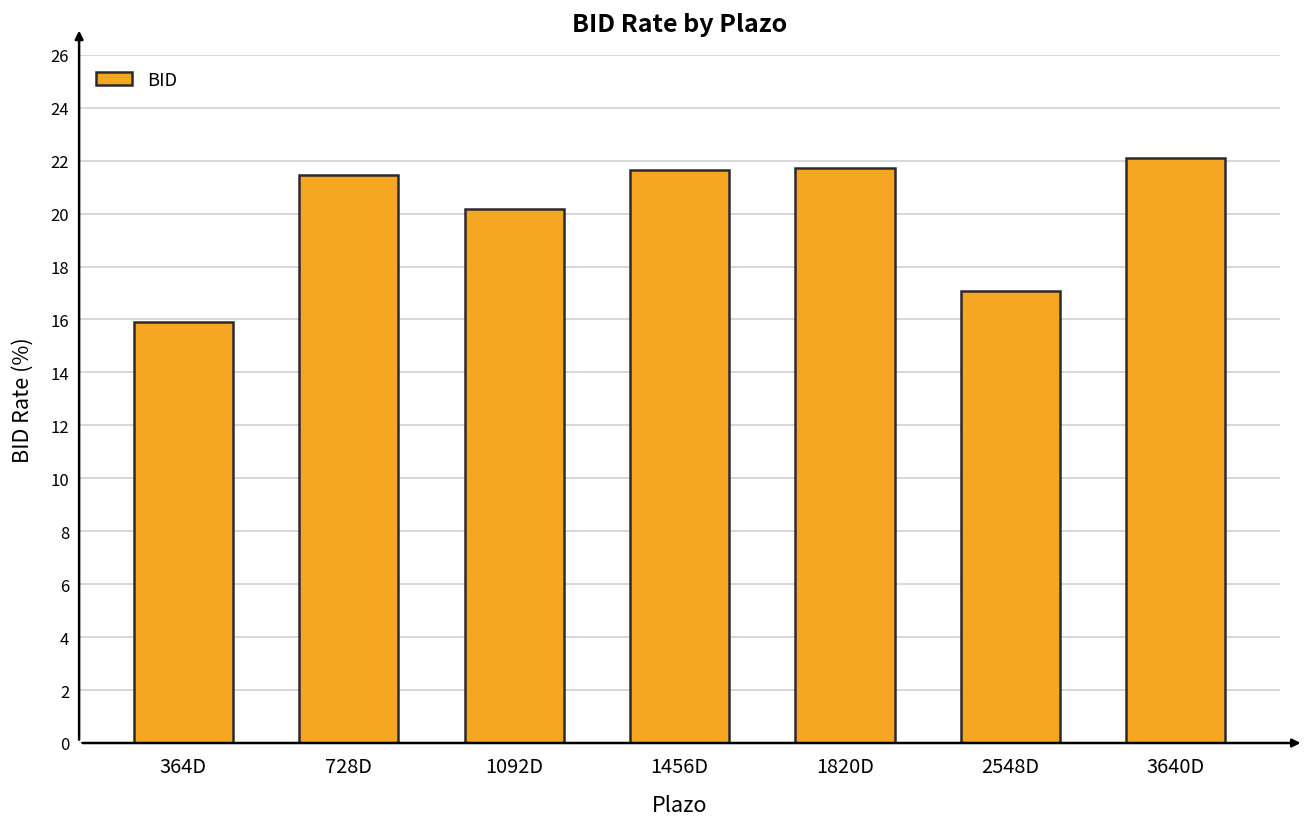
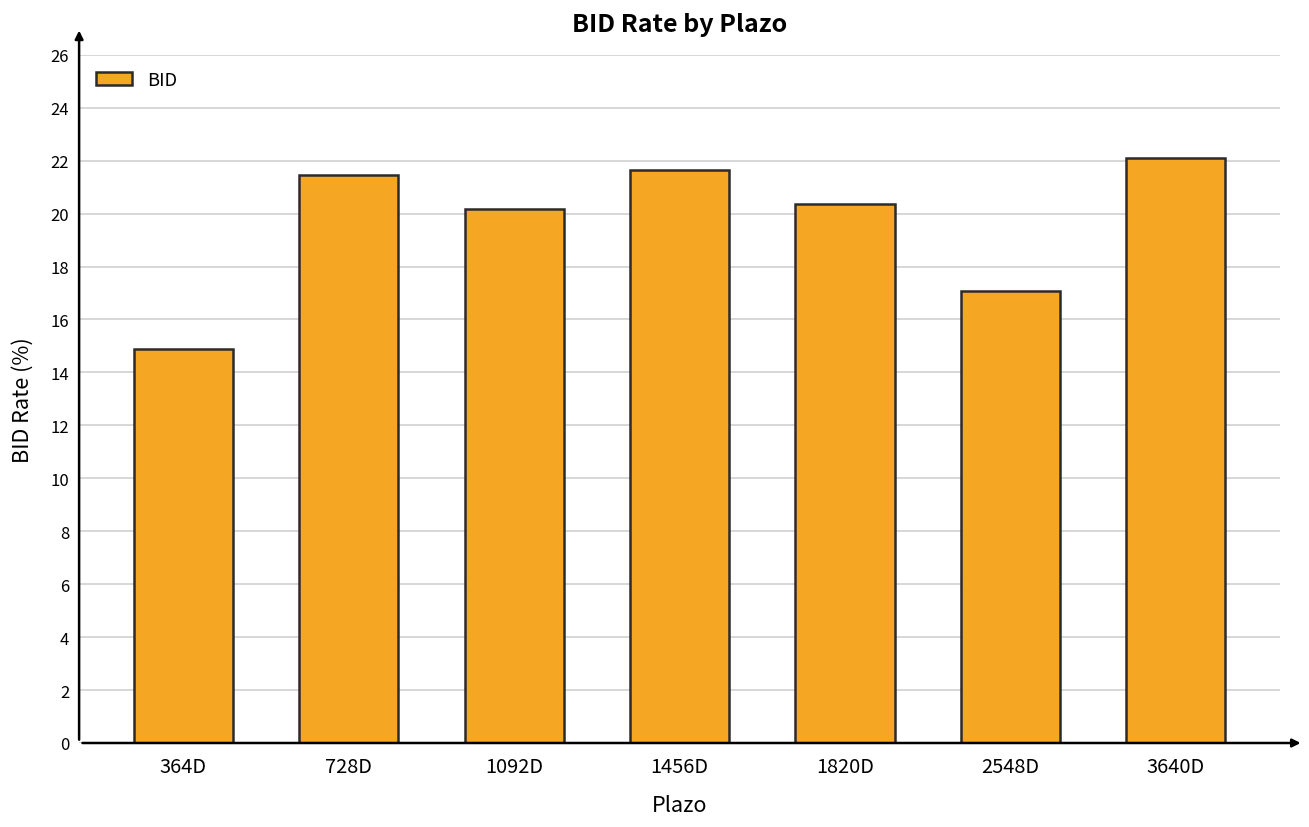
  {
-   "364D": 15.9,
+   "364D": 14.9,
    "728D": 21.5,
    "1092D": 20.2,
    "1456D": 21.6,
-   "1820D": 21.7,
+   "1820D": 20.4,
    "2548D": 17.1,
    "3640D": 22.1
  }
